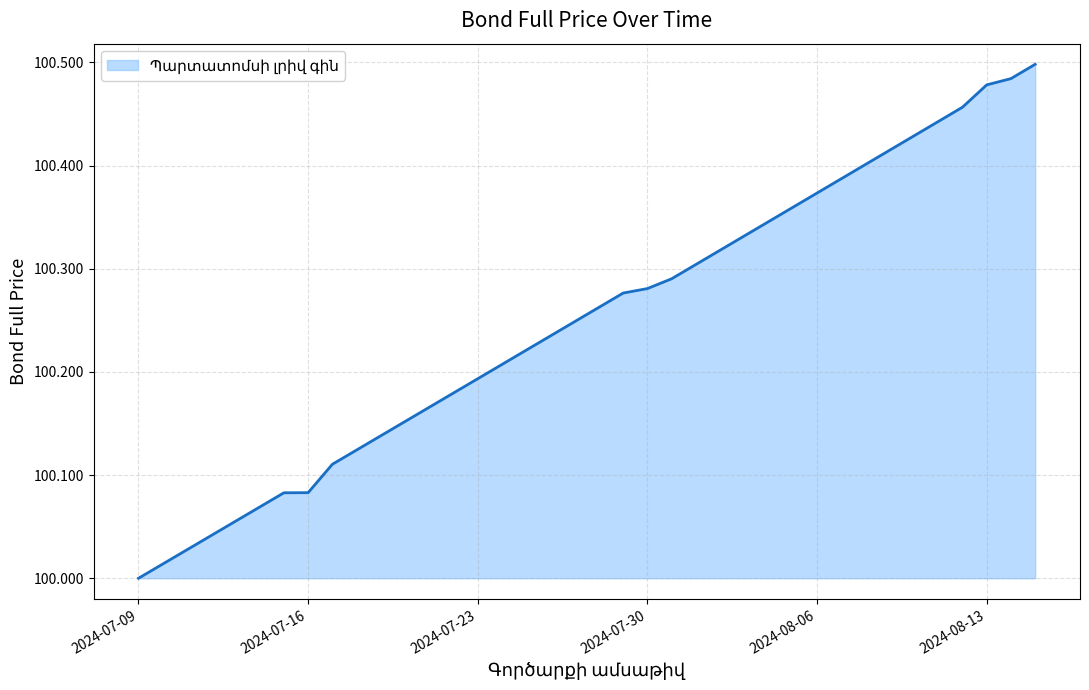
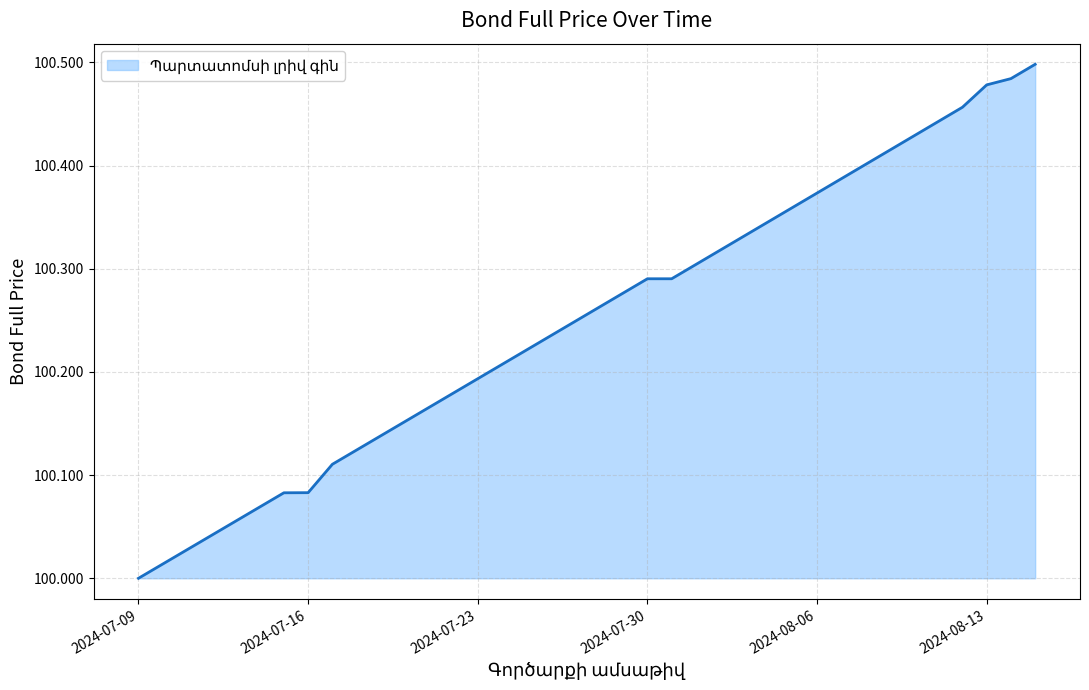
  {
    "2024-07-09": 100.000,
    "2024-07-16": 100.083,
    "2024-07-23": 100.193,
-   "2024-07-30": 100.281,
+   "2024-07-30": 100.290,
    "2024-08-06": 100.373,
    "2024-08-13": 100.478
  }
